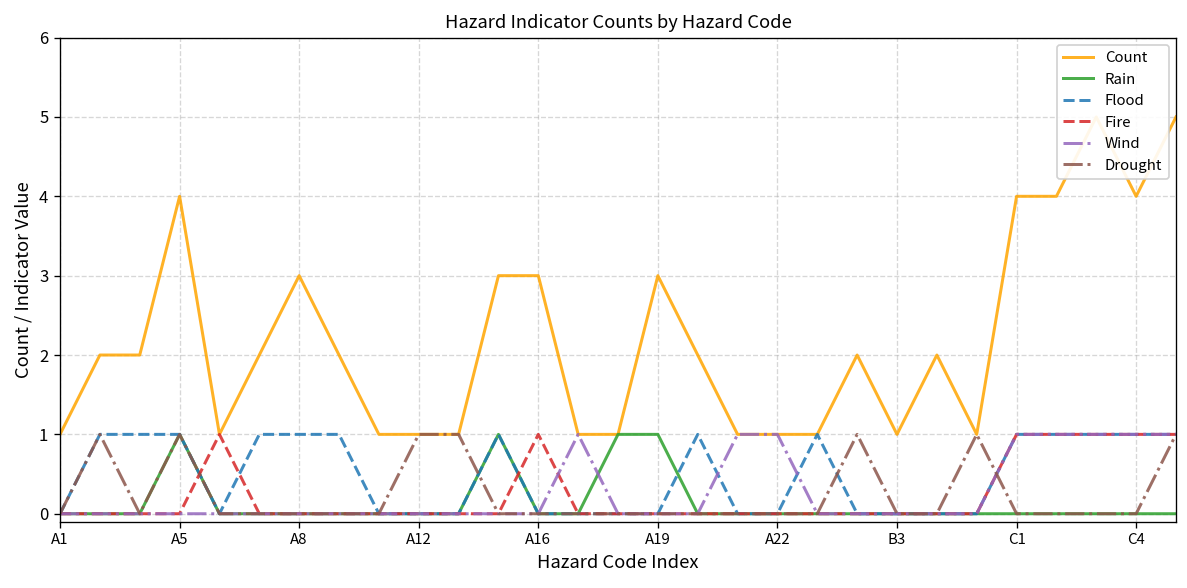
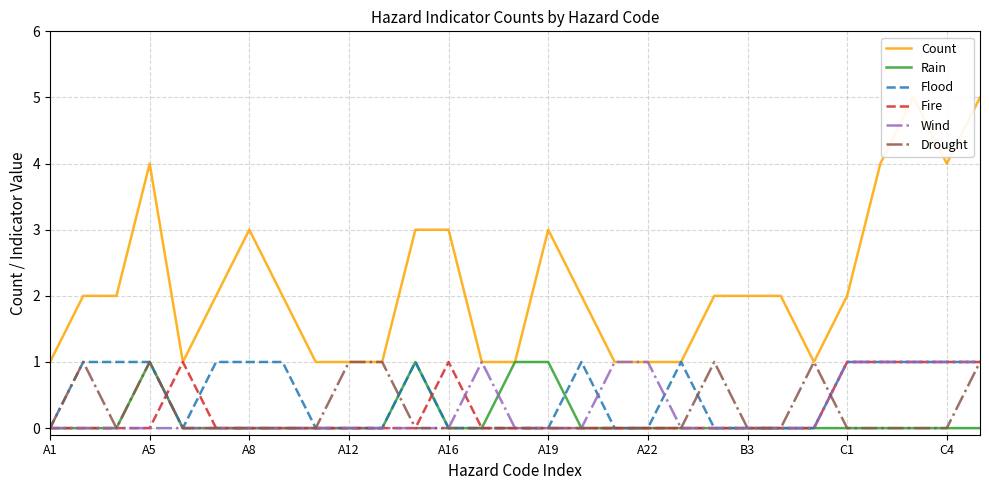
  {
    "Count": {
      "A1": 1,
      "A5": 4,
      "A8": 3,
      "A16": 3,
      "A19": 3,
-     "B3": 1,
-     "C1": 4,
+     "B3": 2,
+     "C1": 2,
      "C4": 4
    },
    "Rain": {
      "A19": 1
    },
    "Flood": {
      "A8": 1
    },
    "Fire": {
      "A16": 1
    }
  }
